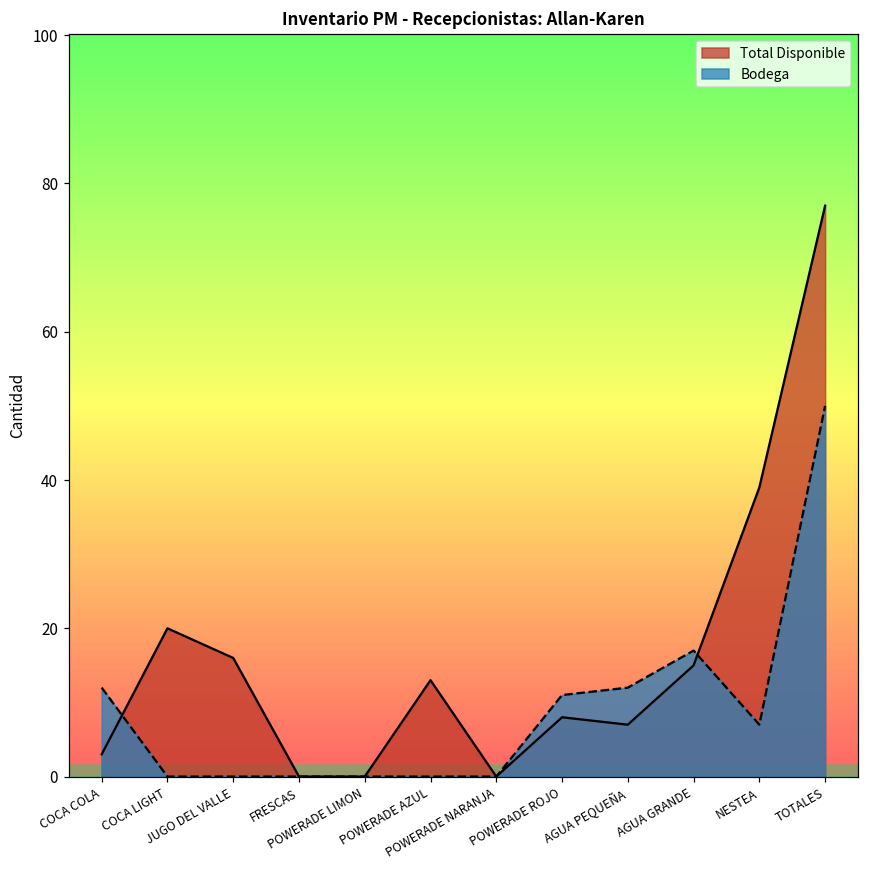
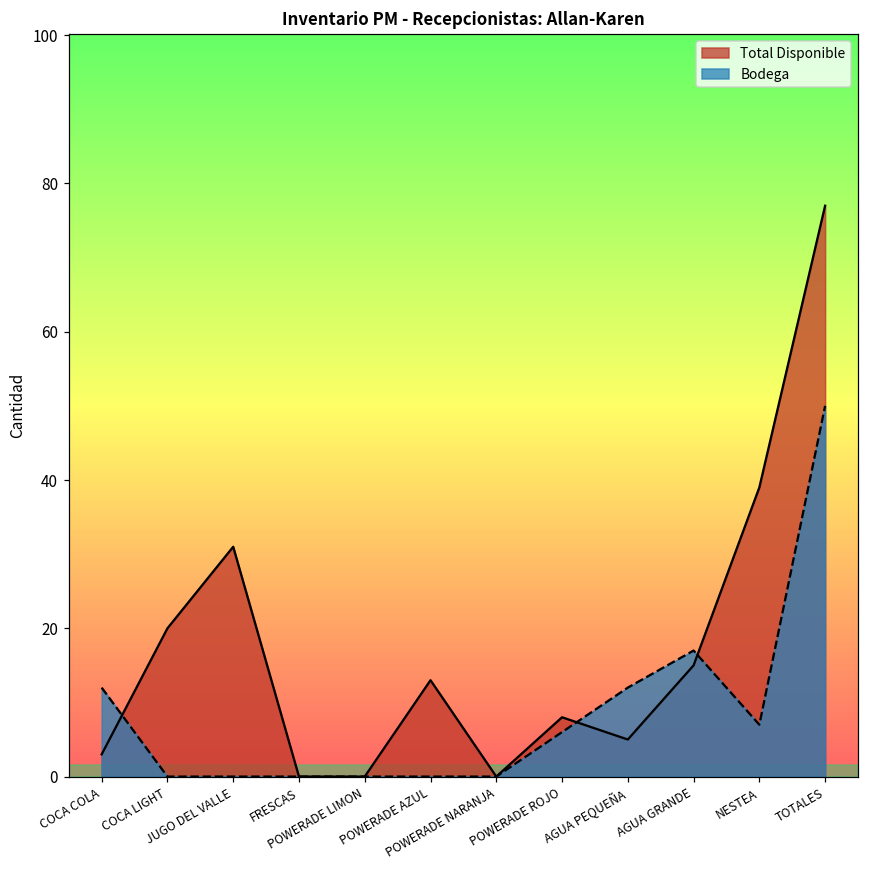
  {
    "Total Disponible": {
      "COCA COLA": 3,
      "COCA LIGHT": 20,
-     "JUGO DEL VALLE": 16,
+     "JUGO DEL VALLE": 31,
      "POWERADE AZUL": 13,
      "POWERADE ROJO": 8,
-     "AGUA PEQUEÑA": 7,
+     "AGUA PEQUEÑA": 5,
      "AGUA GRANDE": 15,
      "NESTEA": 39,
      "TOTALES": 77
    },
    "Bodega": {
      "COCA COLA": 12,
-     "POWERADE ROJO": 11,
+     "POWERADE ROJO": 6,
      "AGUA PEQUEÑA": 12,
      "AGUA GRANDE": 17,
      "NESTEA": 7,
      "TOTALES": 50
    }
  }
